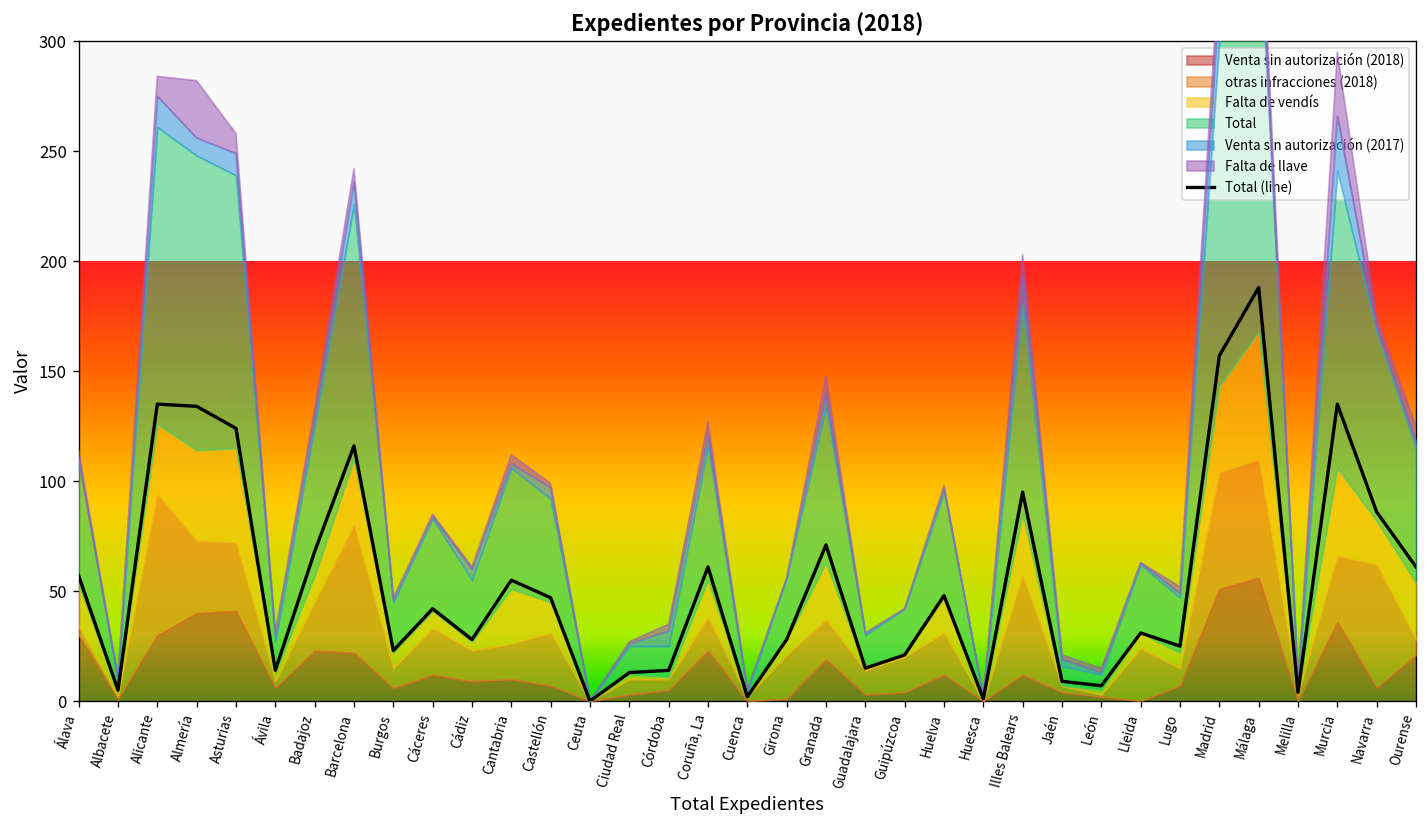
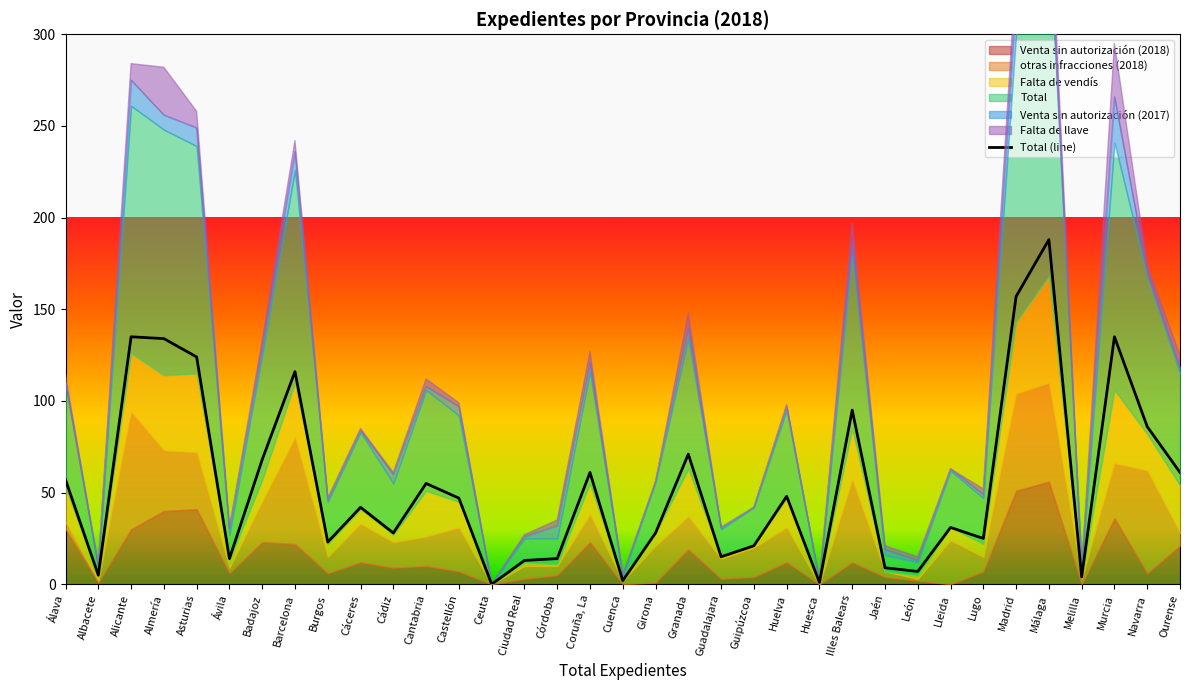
  {
    "Total (line)": {
      "Álava": 57,
      "Alicante": 135,
      "Almería": 134,
      "Asturias": 124,
      "Badajoz": 68,
      "Barcelona": 116,
      "Cantabria": 55,
      "Castellón": 47,
      "Córdoba": 14,
      "Coruña, La": 61,
      "Granada": 71,
      "Illes Balears": 95,
      "Jaén": 9,
      "León": 7,
      "Lugo": 25,
      "Madrid": 157,
      "Málaga": 188,
      "Murcia": 135,
      "Navarra": 86,
      "Ourense": 61
    },
    "Venta sin autorización (2018)": {
      "Álava": 30,
      "Alicante": 30,
      "Almería": 40,
      "Asturias": 41,
      "Ávila": 6,
      "Badajoz": 23,
      "Barcelona": 22,
      "Burgos": 6,
      "Cáceres": 12,
      "Cádiz": 9,
      "Cantabria": 10,
      "Castellón": 7,
      "Ciudad Real": 3,
      "Córdoba": 5,
      "Coruña, La": 23,
      "Cuenca": 0,
      "Granada": 19,
      "Guadalajara": 3,
      "Guipúzcoa": 4,
      "Huelva": 12,
      "Illes Balears": 12,
      "Jaén": 4,
      "Lleida": 0,
      "Lugo": 7,
      "Madrid": 51,
      "Málaga": 56,
      "Melilla": 0,
      "Murcia": 36,
      "Navarra": 6,
      "Ourense": 21
    },
    "otras infracciones (2018)": {
      "Álava": 4,
      "Alicante": 64,
      "Almería": 33,
      "Asturias": 31,
      "Ávila": 3,
      "Badajoz": 22,
      "Barcelona": 58,
      "Burgos": 9,
      "Cáceres": 21,
      "Cádiz": 14,
      "Cantabria": 16,
      "Castellón": 24,
      "Ciudad Real": 7,
      "Coruña, La": 15,
      "Girona": 20,
      "Granada": 18,
      "Huelva": 19,
      "Illes Balears": 45,
      "Lleida": 24,
      "Lugo": 8,
      "Madrid": 53,
      "Málaga": 54,
      "Murcia": 30,
      "Navarra": 56,
      "Ourense": 7
    },
    "Falta de vendís": {
      "Álava": 19,
      "Alicante": 32,
      "Almería": 41,
      "Asturias": 43,
      "Badajoz": 12,
      "Barcelona": 30,
      "Cantabria": 25,
      "Castellón": 14,
      "Coruña, La": 17,
      "Granada": 26,
      "Illes Balears": 28,
      "León": 2,
      "Lugo": 7,
      "Madrid": 39,
      "Málaga": 58,
      "Murcia": 40,
      "Navarra": 20,
      "Ourense": 26
    },
    "Total": {
      "Alicante": 135,
      "Almería": 134,
      "Asturias": 124,
      "Ávila": 14,
      "Badajoz": 68,
      "Barcelona": 116,
      "Cádiz": 28,
      "Cantabria": 55,
      "Castellón": 47,
      "Córdoba": 14,
      "Coruña, La": 61,
      "Granada": 71,
      "Huelva": 48,
      "Illes Balears": 95,
      "Jaén": 9,
      "Lugo": 25,
      "Madrid": 157,
      "Navarra": 86,
      "Ourense": 61
    },
    "Venta sin autorización (2017)": {
      "Alicante": 14,
      "Almería": 8,
      "Asturias": 10,
      "Badajoz": 4,
      "Barcelona": 10,
      "Cantabria": 2,
      "Castellón": 5,
      "Córdoba": 7,
      "Coruña, La": 5,
      "Granada": 6,
-     "Illes Balears": 13,
+     "Illes Balears": 7,
      "Jaén": 3,
      "Lugo": 2,
      "Navarra": 2,
      "Ourense": 3
    },
    "Falta de llave": {
      "Álava": 4,
      "Alicante": 9,
      "Almería": 26,
      "Asturias": 9,
      "Badajoz": 4,
      "Barcelona": 6,
      "Cantabria": 4,
      "Castellón": 2,
      "Córdoba": 3,
      "Coruña, La": 6,
      "Granada": 8,
      "Illes Balears": 10,
      "Jaén": 2,
      "León": 2,
      "Lugo": 3,
      "Navarra": 4,
      "Ourense": 7
    }
  }
